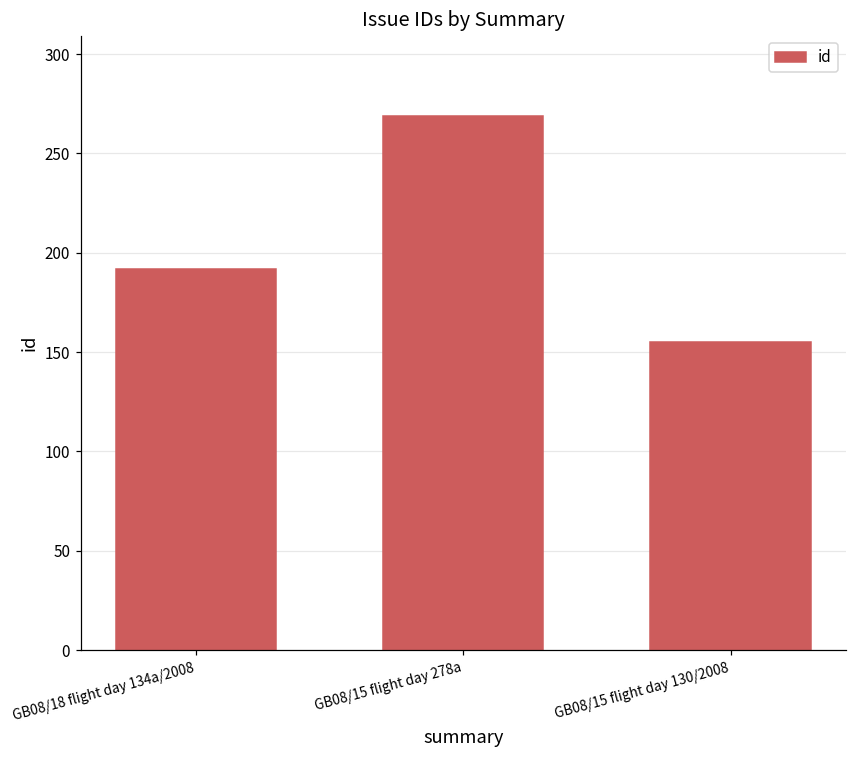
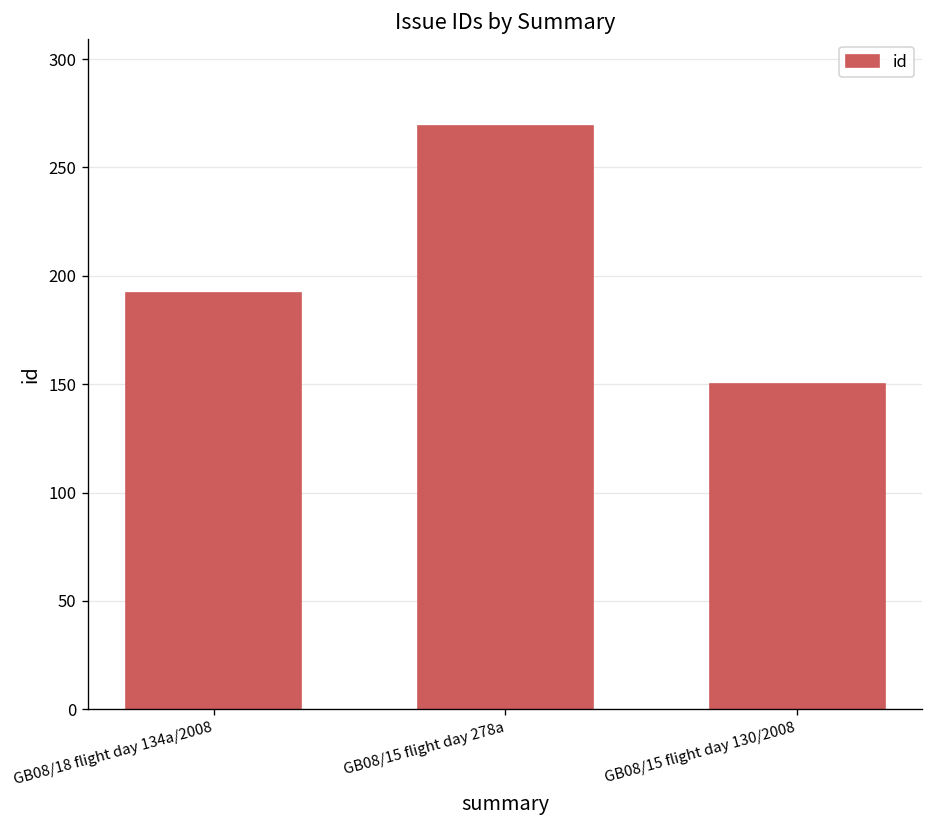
  {
    "GB08/18 flight day 134a/2008": 192,
    "GB08/15 flight day 278a": 269,
-   "GB08/15 flight day 130/2008": 155
+   "GB08/15 flight day 130/2008": 150
  }
